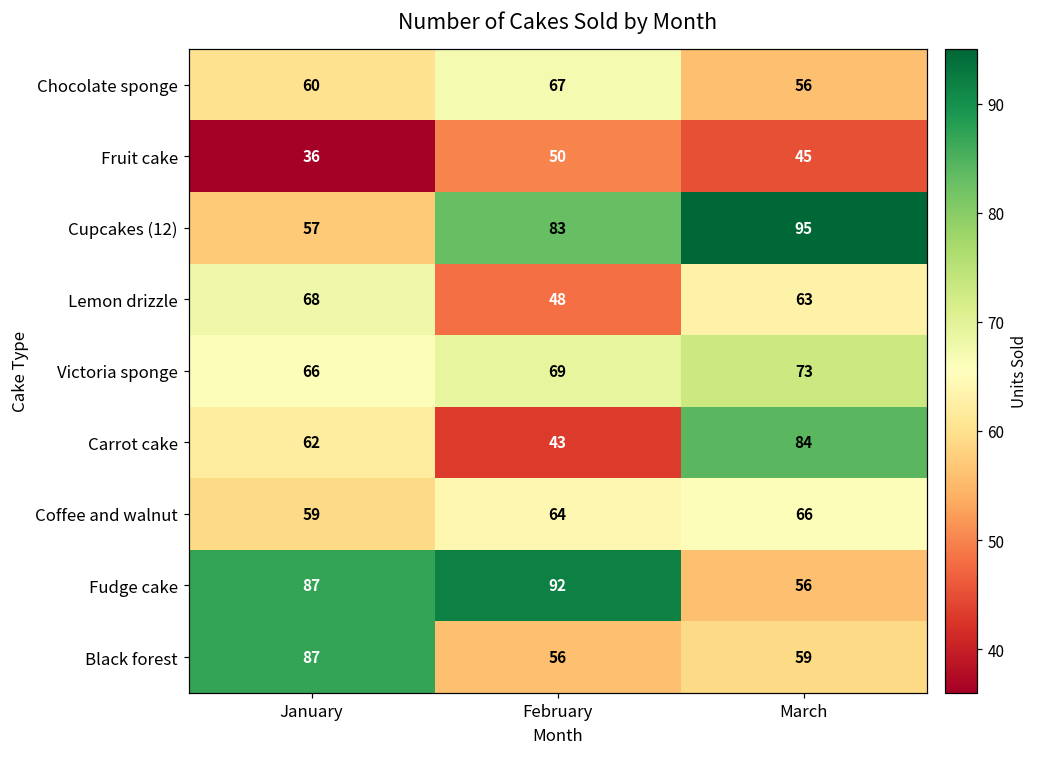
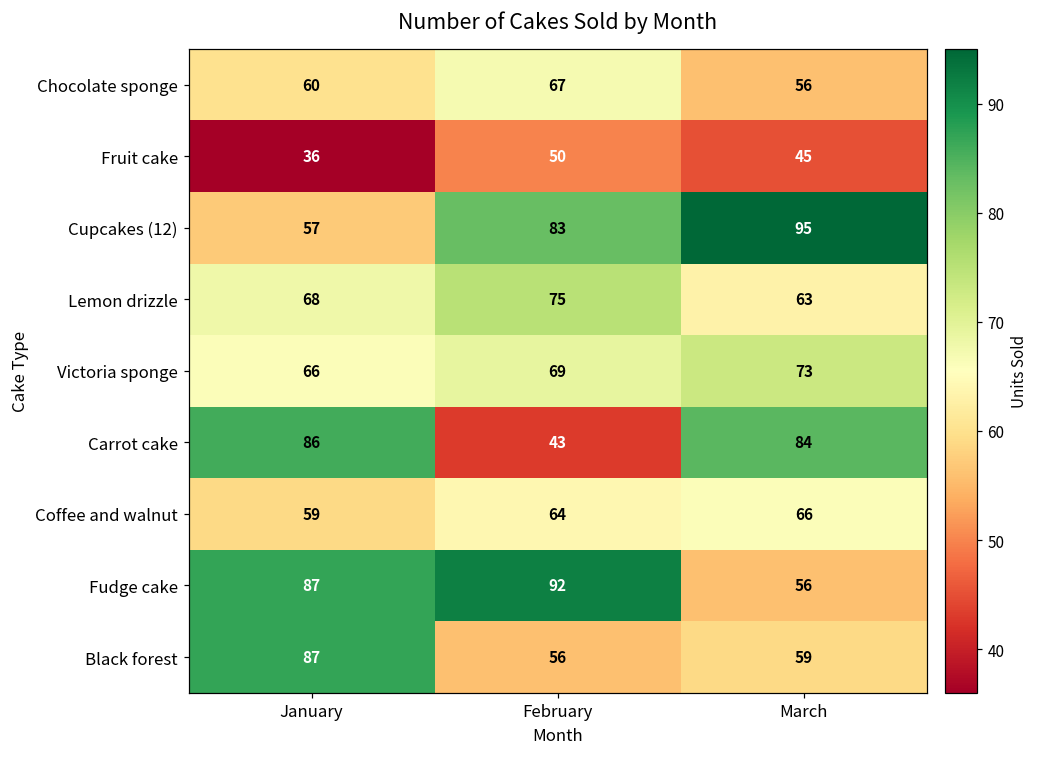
  {
    "Chocolate sponge": {
      "January": 60,
      "February": 67,
      "March": 56
    },
    "Fruit cake": {
      "January": 36,
      "February": 50,
      "March": 45
    },
    "Cupcakes (12)": {
      "January": 57,
      "February": 83,
      "March": 95
    },
    "Lemon drizzle": {
      "January": 68,
-     "February": 48,
+     "February": 75,
      "March": 63
    },
    "Victoria sponge": {
      "January": 66,
      "February": 69,
      "March": 73
    },
    "Carrot cake": {
-     "January": 62,
+     "January": 86,
      "February": 43,
      "March": 84
    },
    "Coffee and walnut": {
      "January": 59,
      "February": 64,
      "March": 66
    },
    "Fudge cake": {
      "January": 87,
      "February": 92,
      "March": 56
    },
    "Black forest": {
      "January": 87,
      "February": 56,
      "March": 59
    }
  }
